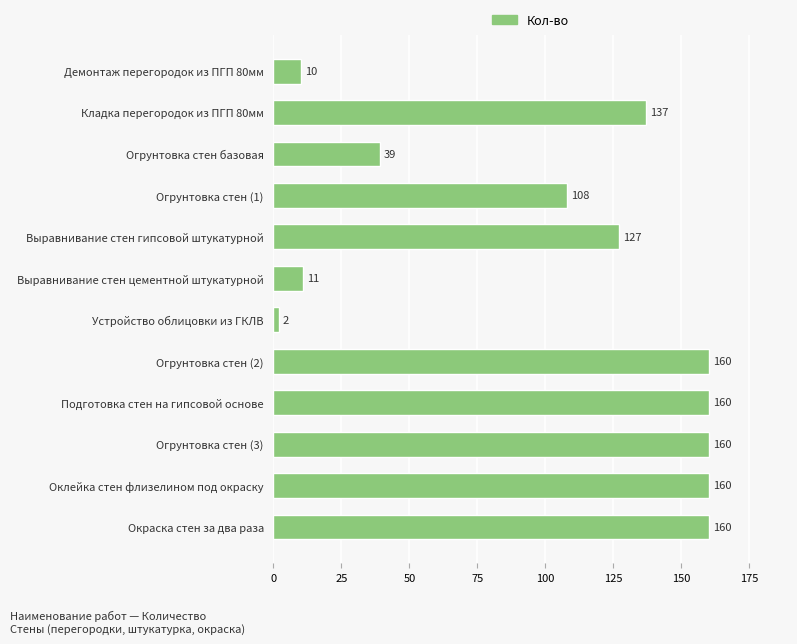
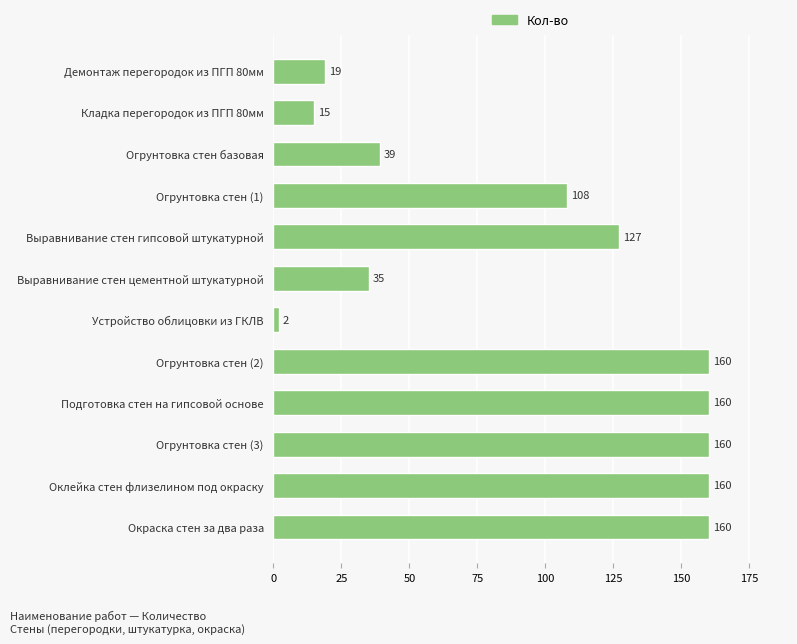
  {
-   "Демонтаж перегородок из ПГП 80мм": 10,
-   "Кладка перегородок из ПГП 80мм": 137,
+   "Демонтаж перегородок из ПГП 80мм": 19,
+   "Кладка перегородок из ПГП 80мм": 15,
    "Огрунтовка стен базовая": 39,
    "Огрунтовка стен (1)": 108,
    "Выравнивание стен гипсовой штукатурной": 127,
-   "Выравнивание стен цементной штукатурной": 11,
+   "Выравнивание стен цементной штукатурной": 35,
    "Устройство облицовки из ГКЛВ": 2,
    "Огрунтовка стен (2)": 160,
    "Подготовка стен на гипсовой основе": 160,
    "Огрунтовка стен (3)": 160,
    "Оклейка стен флизелином под окраску": 160,
    "Окраска стен за два раза": 160
  }
